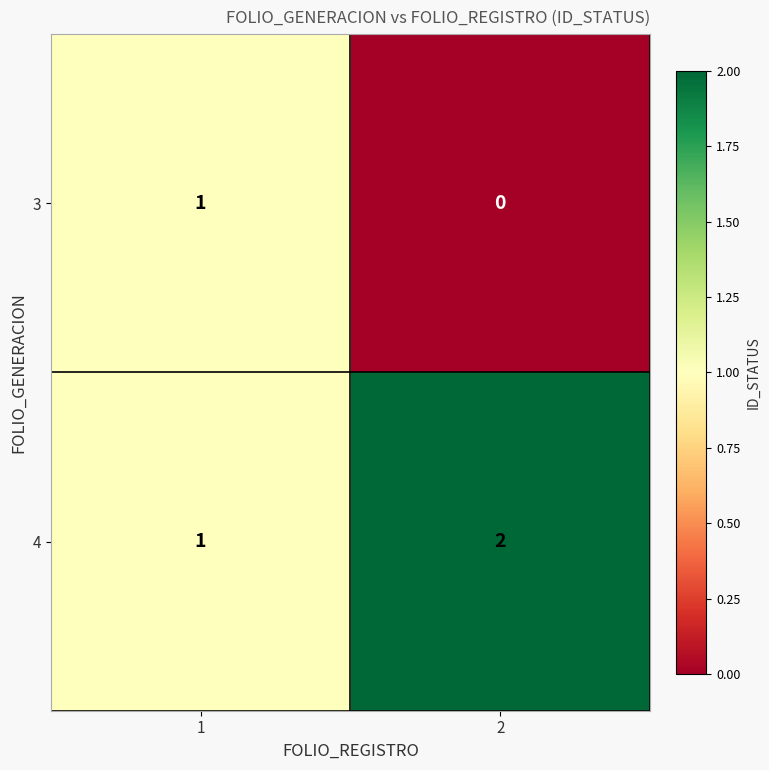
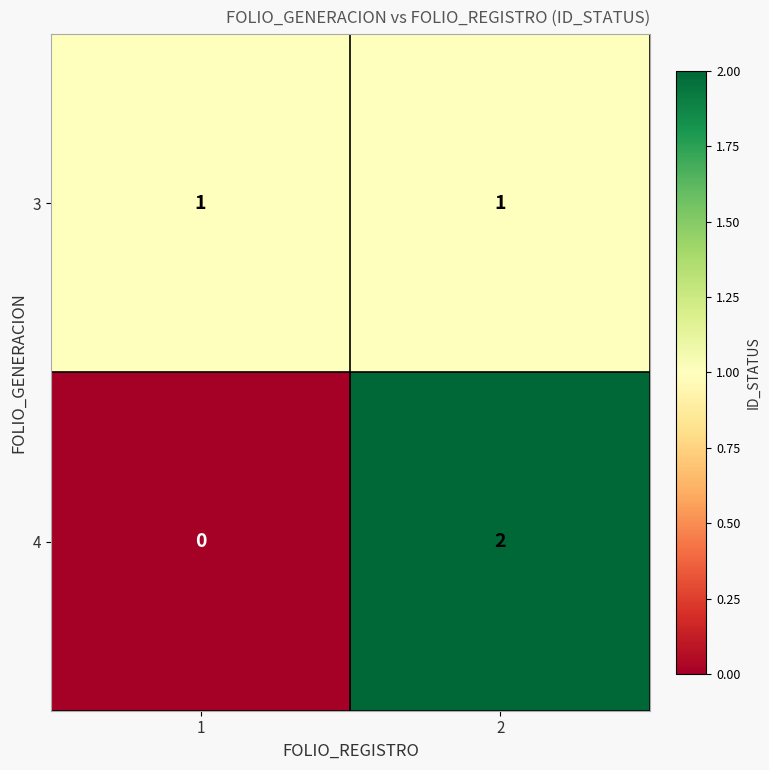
  {
    "3": {
      "1": 1,
-     "2": 0
+     "2": 1
    },
    "4": {
-     "1": 1,
+     "1": 0,
      "2": 2
    }
  }
